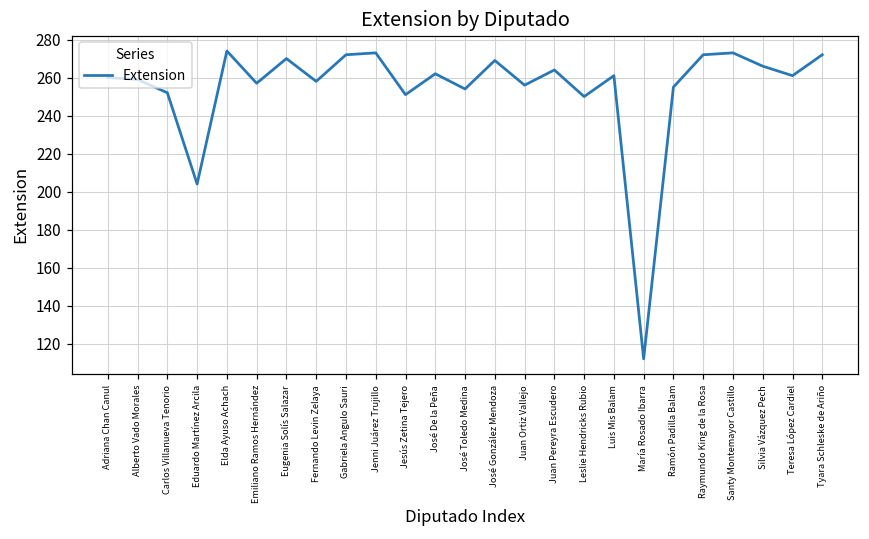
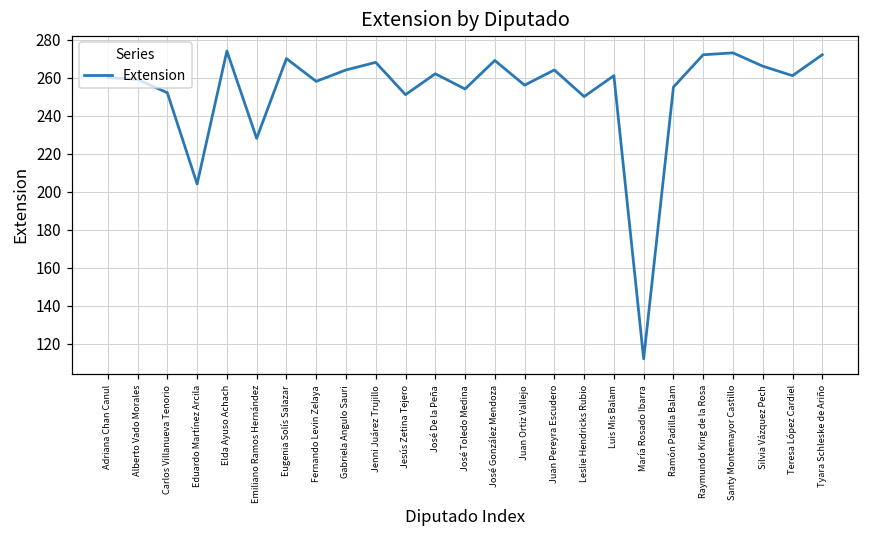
  {
    "Carlos Villanueva Tenorio": 252,
    "Eduardo Martínez Arcila": 204,
    "Elda Ayuso Achach": 274,
-   "Emiliano Ramos Hernández": 257,
+   "Emiliano Ramos Hernández": 228,
    "Eugenia Solís Salazar": 270,
    "Fernando Levin Zelaya": 258,
-   "Gabriela Angulo Sauri": 272,
-   "Jenni Juárez Trujillo": 273,
+   "Gabriela Angulo Sauri": 264,
+   "Jenni Juárez Trujillo": 268,
    "Jesús Zetina Tejero": 251,
    "José De la Peña": 262,
    "José Toledo Medina": 254,
    "José González Mendoza": 269,
    "Juan Ortiz Vallejo": 256,
    "Juan Pereyra Escudero": 264,
    "Leslie Hendricks Rubio": 250,
    "Luis Mis Balam": 261,
    "María Rosado Ibarra": 112,
    "Ramón Padilla Balam": 255,
    "Raymundo King de la Rosa": 272,
    "Santy Montemayor Castillo": 273,
    "Silvia Vázquez Pech": 266,
    "Teresa López Cardiel": 261,
    "Tyara Schleske de Ariño": 272
  }
